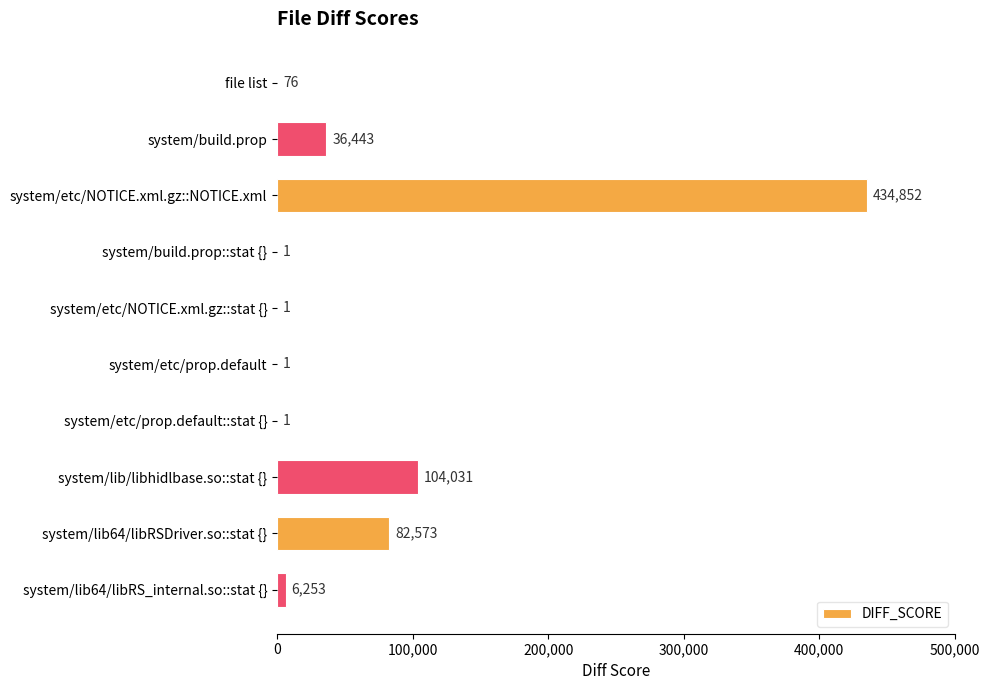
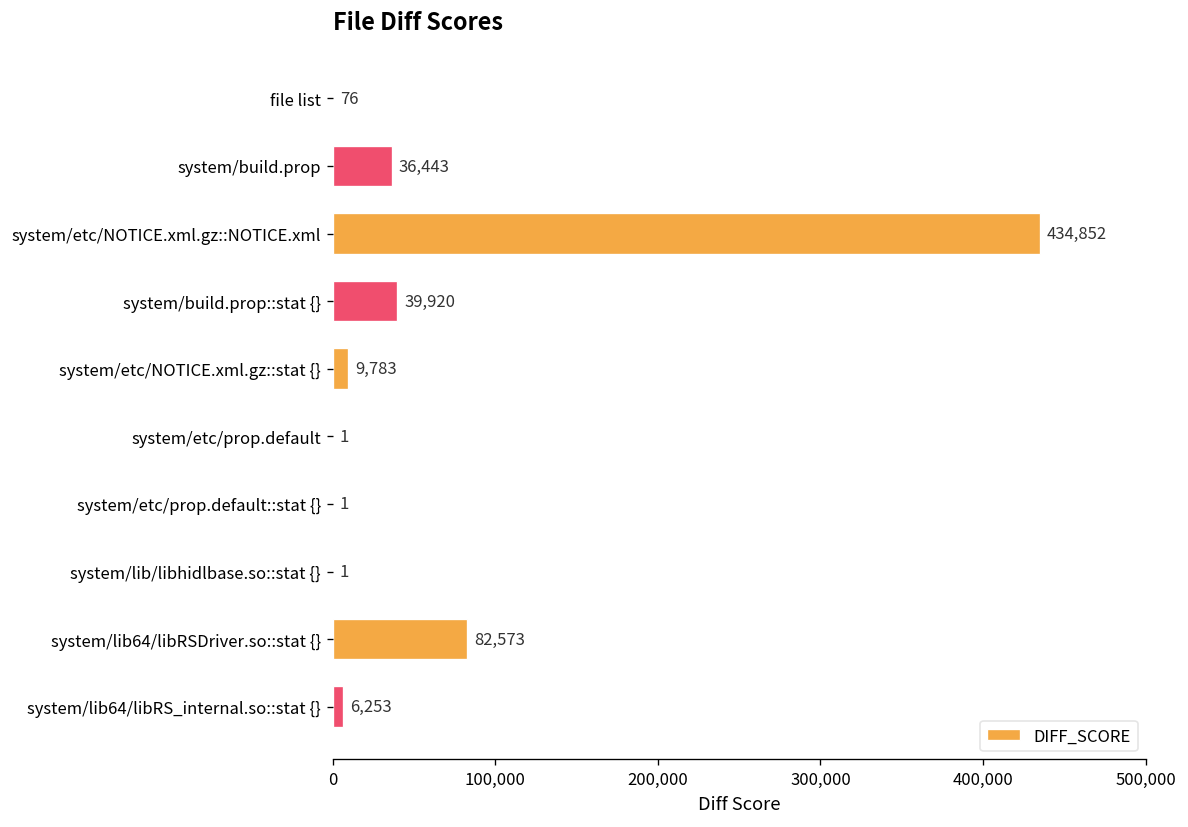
  {
    "file list": "76",
    "system/build.prop": "36,443",
    "system/etc/NOTICE.xml.gz::NOTICE.xml": "434,852",
-   "system/build.prop::stat {}": "1",
-   "system/etc/NOTICE.xml.gz::stat {}": "1",
+   "system/build.prop::stat {}": "39,920",
+   "system/etc/NOTICE.xml.gz::stat {}": "9,783",
    "system/etc/prop.default": "1",
    "system/etc/prop.default::stat {}": "1",
-   "system/lib/libhidlbase.so::stat {}": "104,031",
+   "system/lib/libhidlbase.so::stat {}": "1",
    "system/lib64/libRSDriver.so::stat {}": "82,573",
    "system/lib64/libRS_internal.so::stat {}": "6,253"
  }
